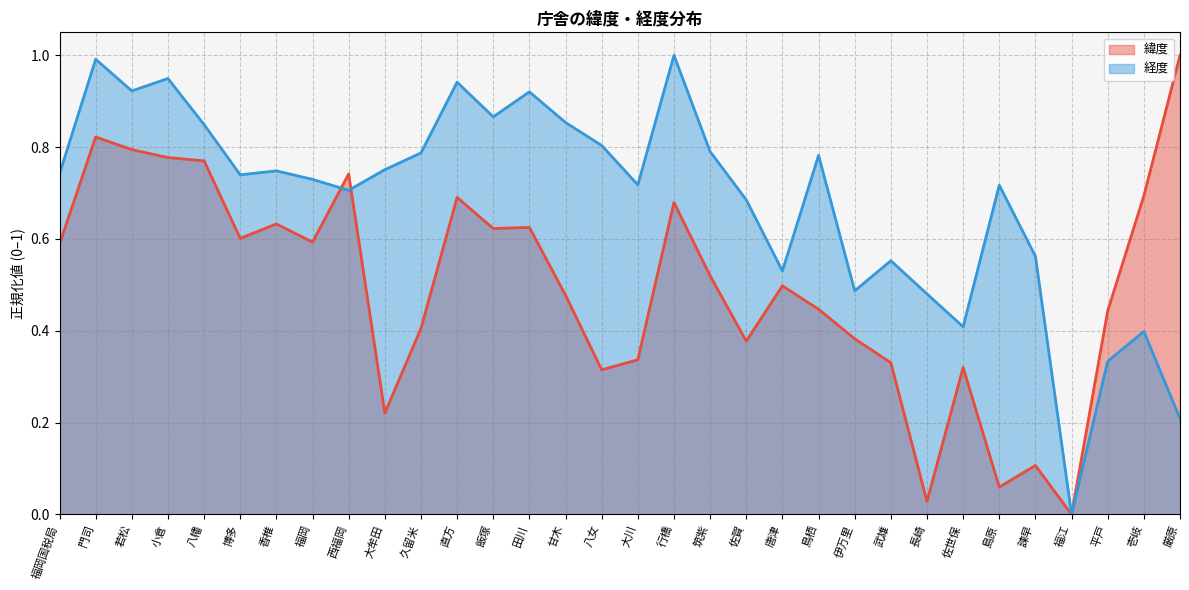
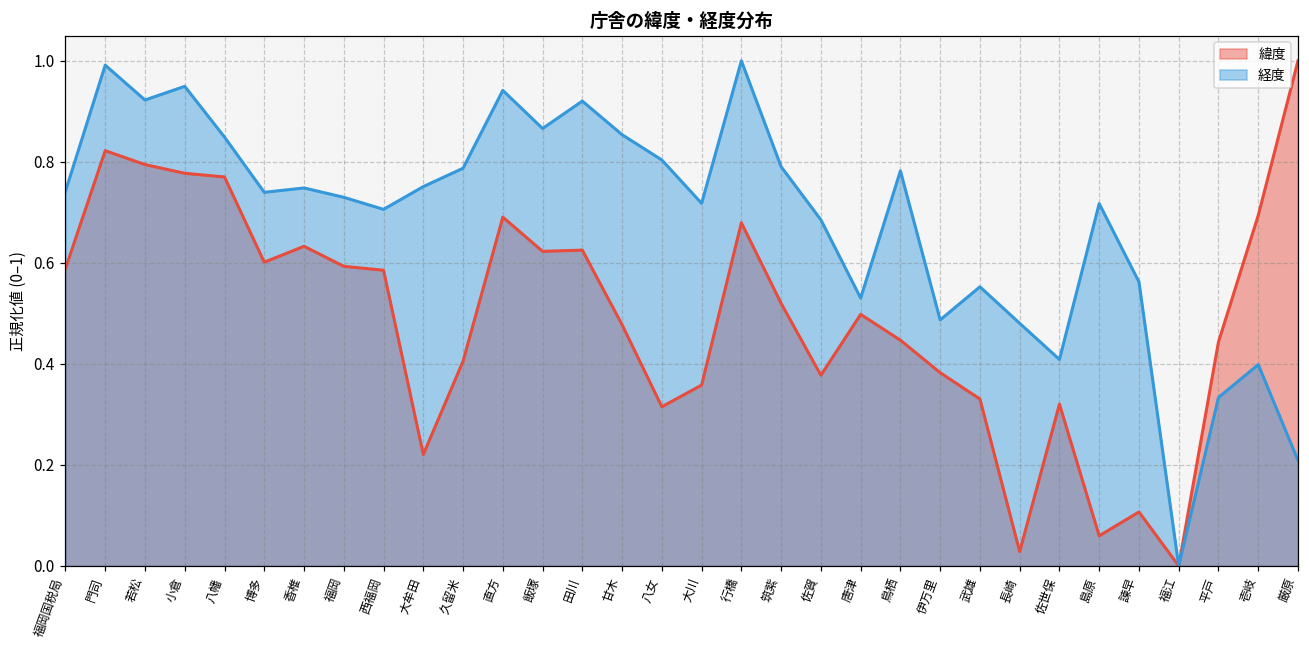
  {
    "緯度": {
      "福岡国税局": 0.59,
      "門司": 0.82,
      "若松": 0.79,
      "小倉": 0.78,
      "八幡": 0.77,
      "博多": 0.60,
      "香椎": 0.63,
      "福岡": 0.59,
-     "西福岡": 0.74,
+     "西福岡": 0.59,
      "大牟田": 0.22,
      "久留米": 0.41,
      "直方": 0.69,
      "飯塚": 0.62,
      "田川": 0.63,
      "甘木": 0.48,
      "八女": 0.32,
-     "大川": 0.34,
+     "大川": 0.36,
      "行橋": 0.68,
      "筑紫": 0.52,
      "佐賀": 0.38,
      "唐津": 0.50,
      "鳥栖": 0.45,
      "伊万里": 0.38,
      "武雄": 0.33,
      "長崎": 0.03,
      "佐世保": 0.32,
      "島原": 0.06,
      "諫早": 0.11,
      "平戸": 0.44,
      "壱岐": 0.69,
      "厳原": 1.00
    },
    "経度": {
      "福岡国税局": 0.74,
      "門司": 0.99,
      "若松": 0.92,
      "小倉": 0.95,
      "八幡": 0.85,
      "博多": 0.74,
      "香椎": 0.75,
      "福岡": 0.73,
      "西福岡": 0.71,
      "大牟田": 0.75,
      "久留米": 0.79,
      "直方": 0.94,
      "飯塚": 0.87,
      "田川": 0.92,
      "甘木": 0.85,
      "八女": 0.80,
      "大川": 0.72,
      "行橋": 1.00,
      "筑紫": 0.79,
      "佐賀": 0.69,
      "唐津": 0.53,
      "鳥栖": 0.78,
      "伊万里": 0.49,
      "武雄": 0.55,
      "長崎": 0.48,
      "佐世保": 0.41,
      "島原": 0.72,
      "諫早": 0.56,
      "平戸": 0.33,
      "壱岐": 0.40,
      "厳原": 0.21
    }
  }
